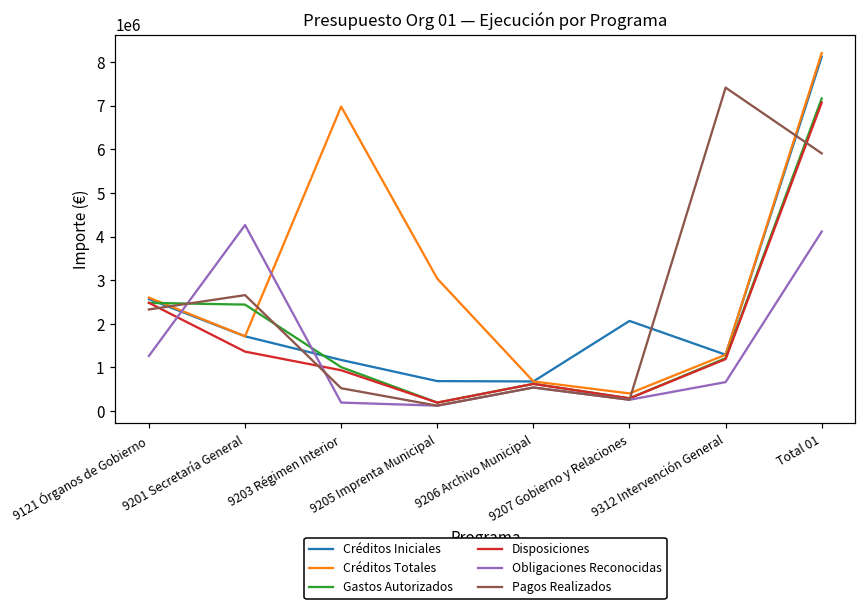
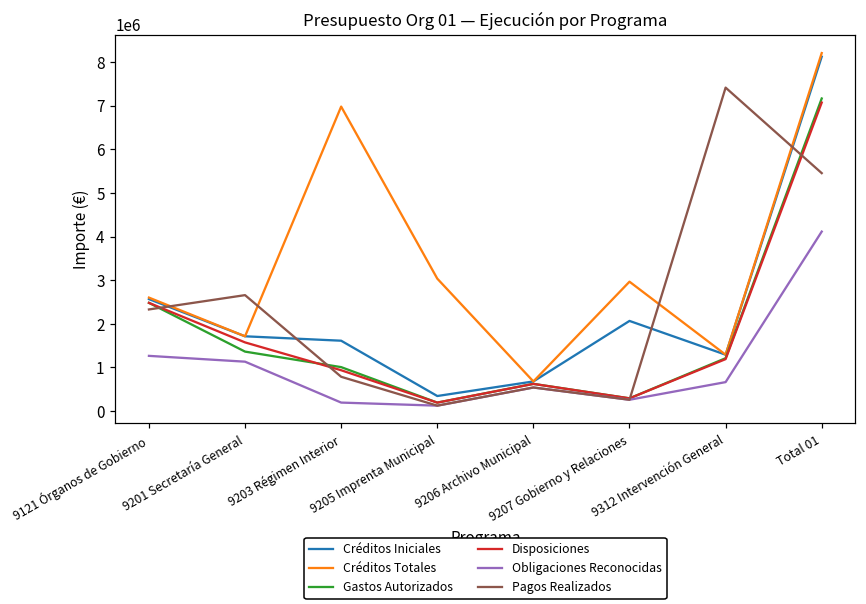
  {
    "Créditos Iniciales": {
-     "9203 Régimen Interior": 1200000,
-     "9205 Imprenta Municipal": 700000,
+     "9203 Régimen Interior": 1600000,
+     "9205 Imprenta Municipal": 300000,
      "9207 Gobierno y Relaciones": 2100000,
      "Total 01": 8100000
    },
    "Créditos Totales": {
      "9203 Régimen Interior": 7000000,
      "9205 Imprenta Municipal": 3000000,
-     "9207 Gobierno y Relaciones": 400000,
+     "9207 Gobierno y Relaciones": 3000000,
      "Total 01": 8200000
    },
    "Gastos Autorizados": {
-     "9201 Secretaría General": 2400000,
+     "9201 Secretaría General": 1400000,
      "9203 Régimen Interior": 1000000,
      "Total 01": 7200000
    },
    "Disposiciones": {
-     "9201 Secretaría General": 1400000,
+     "9201 Secretaría General": 1600000,
      "9203 Régimen Interior": 900000,
      "Total 01": 7100000
    },
    "Obligaciones Reconocidas": {
      "9121 Órganos de Gobierno": 1300000,
-     "9201 Secretaría General": 4300000,
+     "9201 Secretaría General": 1100000,
      "9203 Régimen Interior": 200000,
      "9312 Intervención General": 700000,
      "Total 01": 4100000
    },
    "Pagos Realizados": {
      "9121 Órganos de Gobierno": 2300000,
      "9201 Secretaría General": 2700000,
-     "9203 Régimen Interior": 500000,
+     "9203 Régimen Interior": 800000,
      "9312 Intervención General": 7400000,
-     "Total 01": 5900000
+     "Total 01": 5500000
    }
  }
